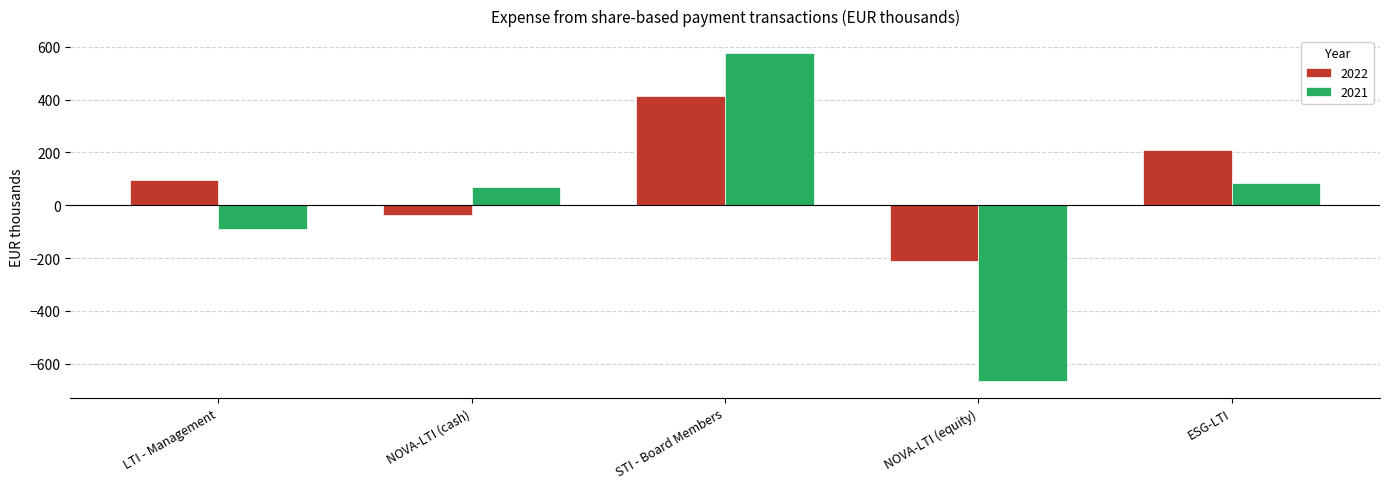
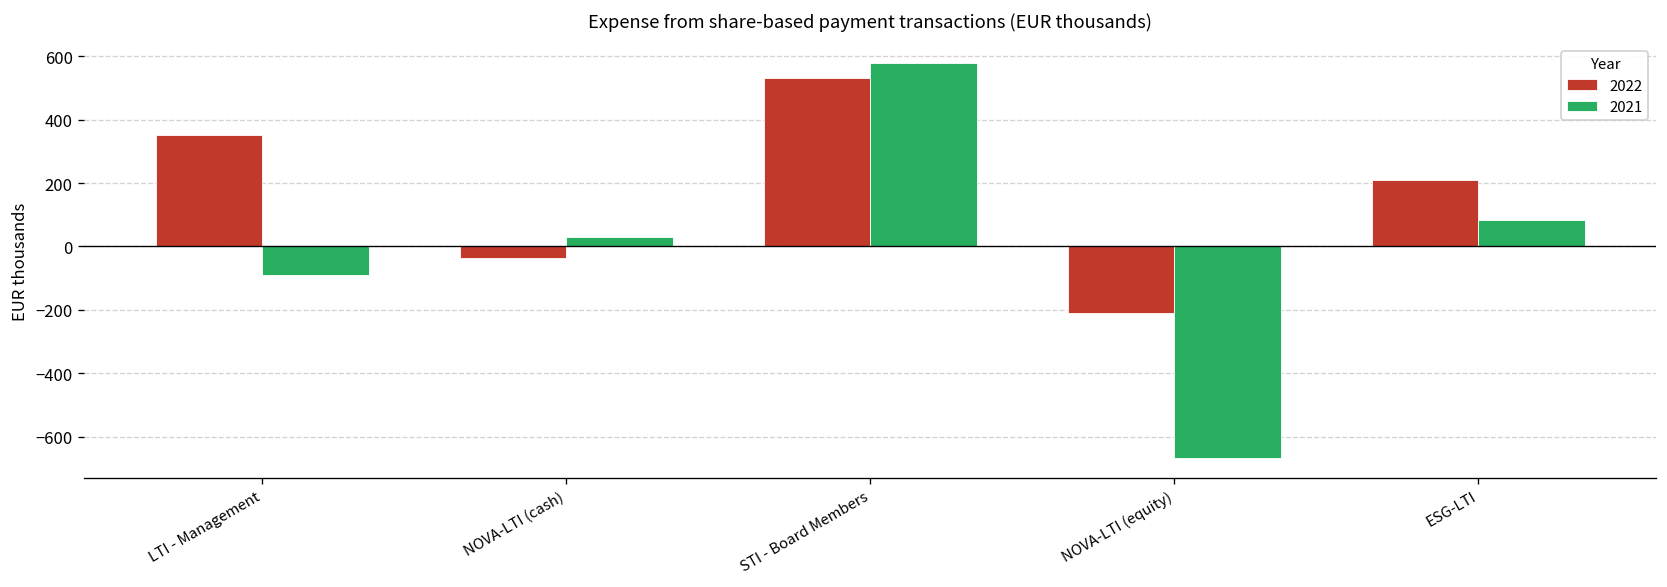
  {
    "2022": {
-     "LTI - Management": 100,
+     "LTI - Management": 350,
      "NOVA-LTI (cash)": -40,
-     "STI - Board Members": 410,
+     "STI - Board Members": 530,
      "NOVA-LTI (equity)": -210,
      "ESG-LTI": 210
    },
    "2021": {
      "LTI - Management": -90,
-     "NOVA-LTI (cash)": 70,
+     "NOVA-LTI (cash)": 30,
      "STI - Board Members": 580,
      "NOVA-LTI (equity)": -670,
      "ESG-LTI": 80
    }
  }
